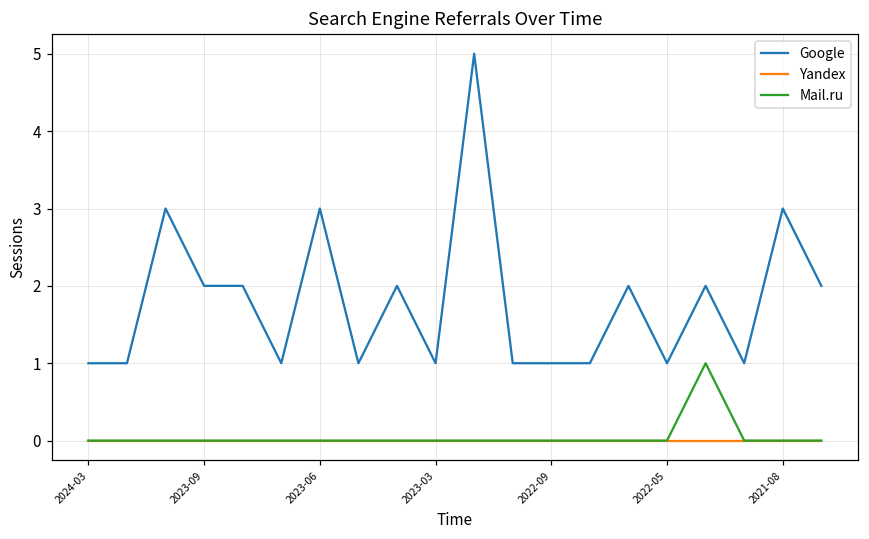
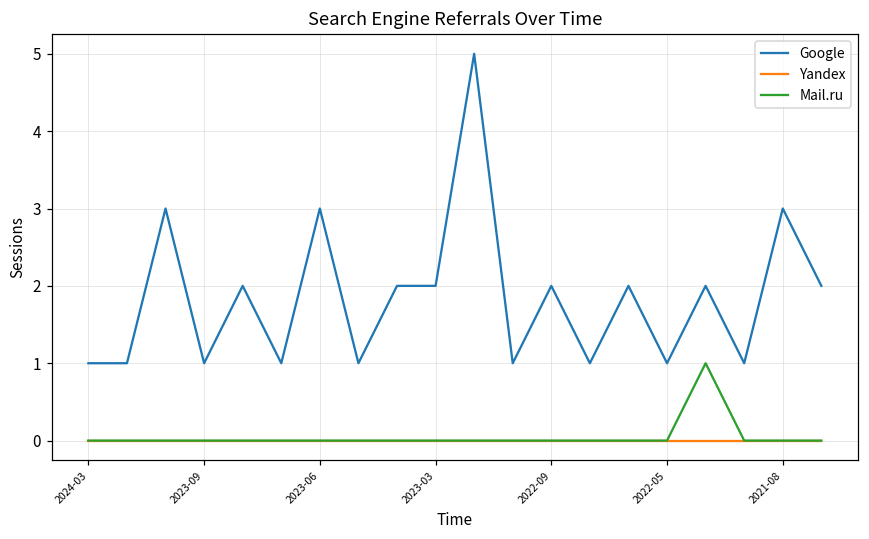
  {
    "Google": {
      "2024-03": 1,
-     "2023-09": 2,
+     "2023-09": 1,
      "2023-06": 3,
-     "2023-03": 1,
-     "2022-09": 1,
+     "2023-03": 2,
+     "2022-09": 2,
      "2022-05": 1,
      "2021-08": 3
    }
  }
